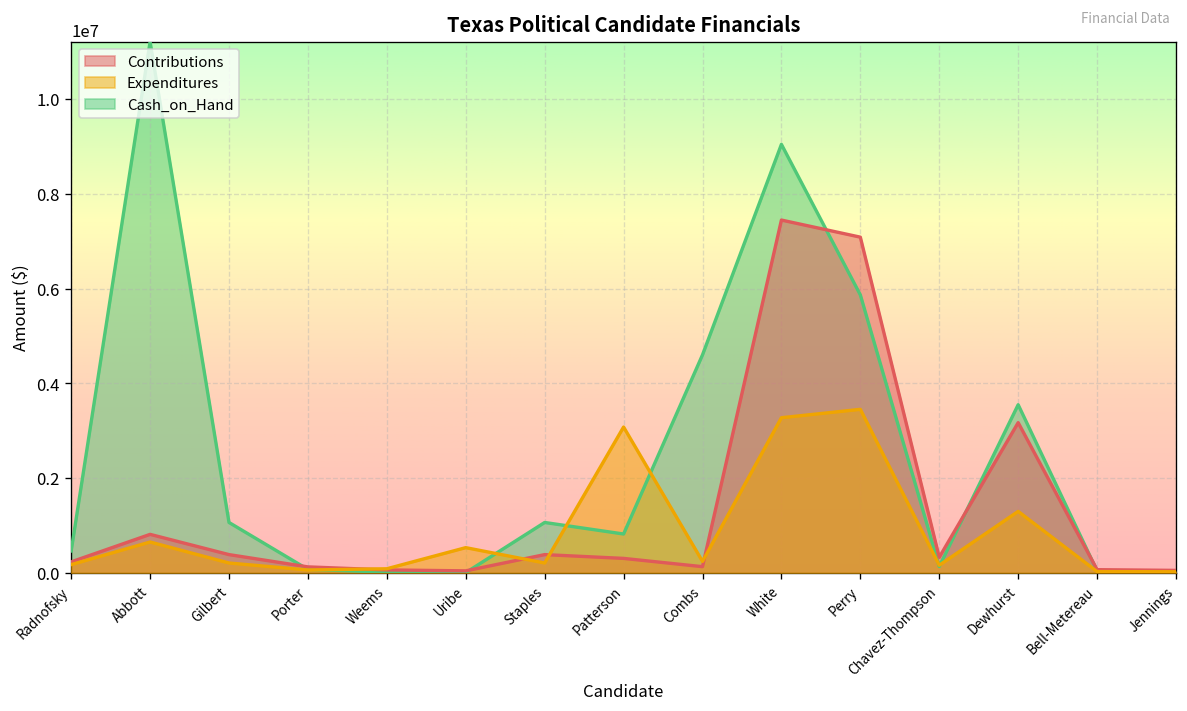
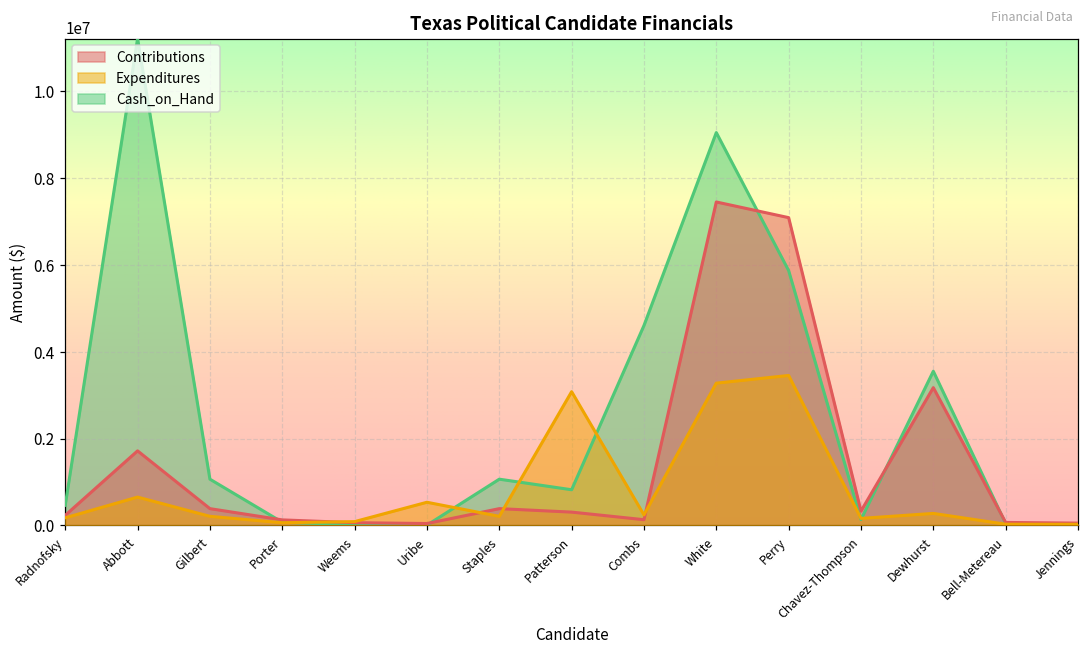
  {
    "Contributions": {
-     "Abbott": 800000,
+     "Abbott": 1700000,
      "Gilbert": 400000,
      "Staples": 400000,
      "Patterson": 300000,
      "Combs": 100000,
      "White": 7400000,
      "Perry": 7100000,
      "Chavez-Thompson": 300000,
      "Dewhurst": 3200000
    },
    "Expenditures": {
      "Abbott": 700000,
      "Gilbert": 200000,
      "Uribe": 500000,
      "Staples": 200000,
      "Patterson": 3100000,
      "Combs": 200000,
      "White": 3300000,
      "Perry": 3500000,
-     "Dewhurst": 1300000
+     "Dewhurst": 300000
    },
    "Cash_on_Hand": {
      "Radnofsky": 500000,
      "Abbott": 11200000,
      "Gilbert": 1100000,
      "Staples": 1100000,
      "Patterson": 800000,
      "Combs": 4600000,
      "White": 9000000,
      "Perry": 5900000,
      "Dewhurst": 3600000
    }
  }
